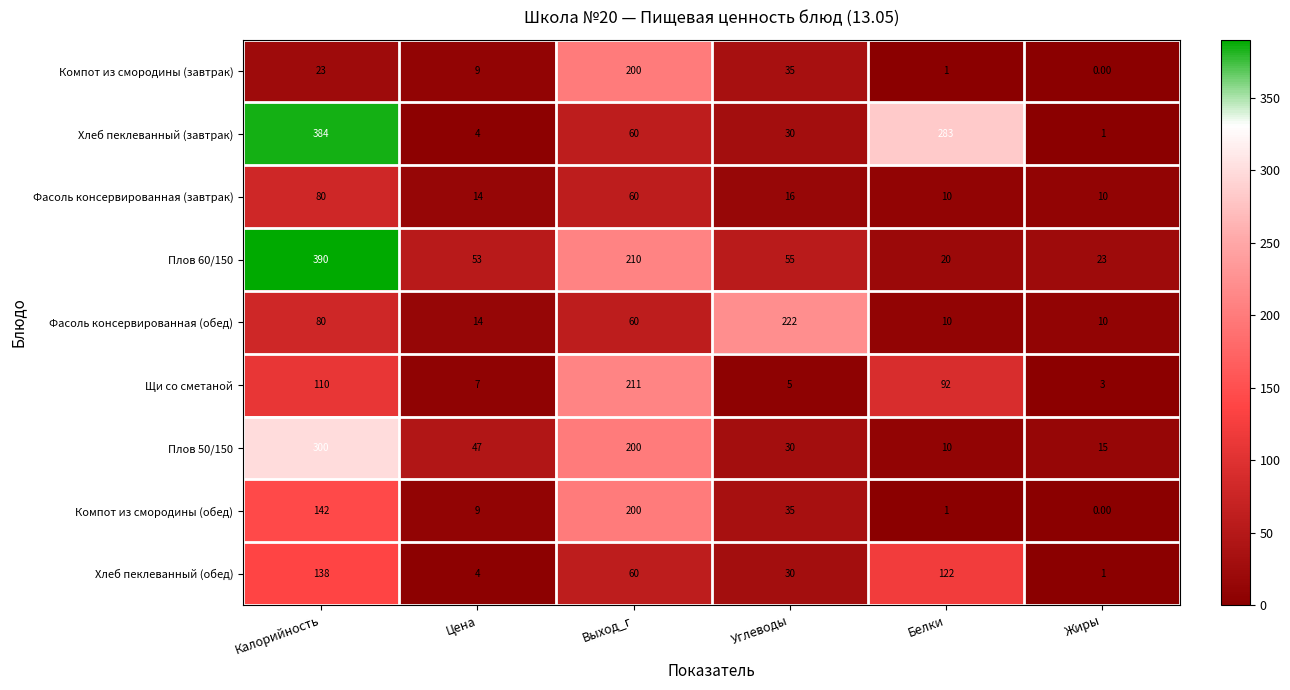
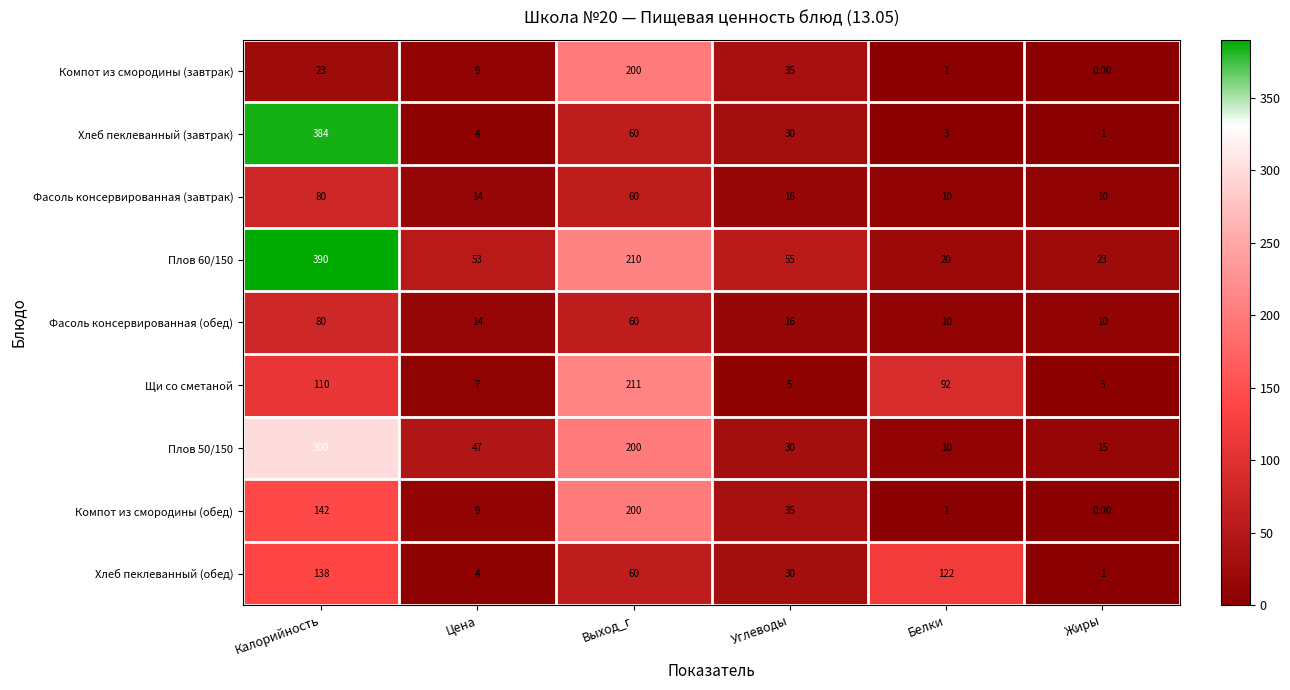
  {
    "Компот из смородины (завтрак)": {
      "Калорийность": 23,
      "Цена": 9,
      "Выход_г": 200,
      "Углеводы": 35,
      "Белки": 1,
      "Жиры": 0.00
    },
    "Хлеб пеклеванный (завтрак)": {
      "Калорийность": 384,
      "Цена": 4,
      "Выход_г": 60,
      "Углеводы": 30,
-     "Белки": 283,
+     "Белки": 3,
      "Жиры": 1
    },
    "Фасоль консервированная (завтрак)": {
      "Калорийность": 80,
      "Цена": 14,
      "Выход_г": 60,
      "Углеводы": 16,
      "Белки": 10,
      "Жиры": 10
    },
    "Плов 60/150": {
      "Калорийность": 390,
      "Цена": 53,
      "Выход_г": 210,
      "Углеводы": 55,
      "Белки": 20,
      "Жиры": 23
    },
    "Фасоль консервированная (обед)": {
      "Калорийность": 80,
      "Цена": 14,
      "Выход_г": 60,
-     "Углеводы": 222,
+     "Углеводы": 16,
      "Белки": 10,
      "Жиры": 10
    },
    "Щи со сметаной": {
      "Калорийность": 110,
      "Цена": 7,
      "Выход_г": 211,
      "Углеводы": 5,
      "Белки": 92,
      "Жиры": 3
    },
    "Плов 50/150": {
      "Цена": 47,
      "Выход_г": 200,
      "Углеводы": 30,
      "Белки": 10,
      "Жиры": 15
    },
    "Компот из смородины (обед)": {
      "Калорийность": 142,
      "Цена": 9,
      "Выход_г": 200,
      "Углеводы": 35,
      "Белки": 1,
      "Жиры": 0.00
    },
    "Хлеб пеклеванный (обед)": {
      "Калорийность": 138,
      "Цена": 4,
      "Выход_г": 60,
      "Углеводы": 30,
      "Белки": 122,
      "Жиры": 1
    }
  }
